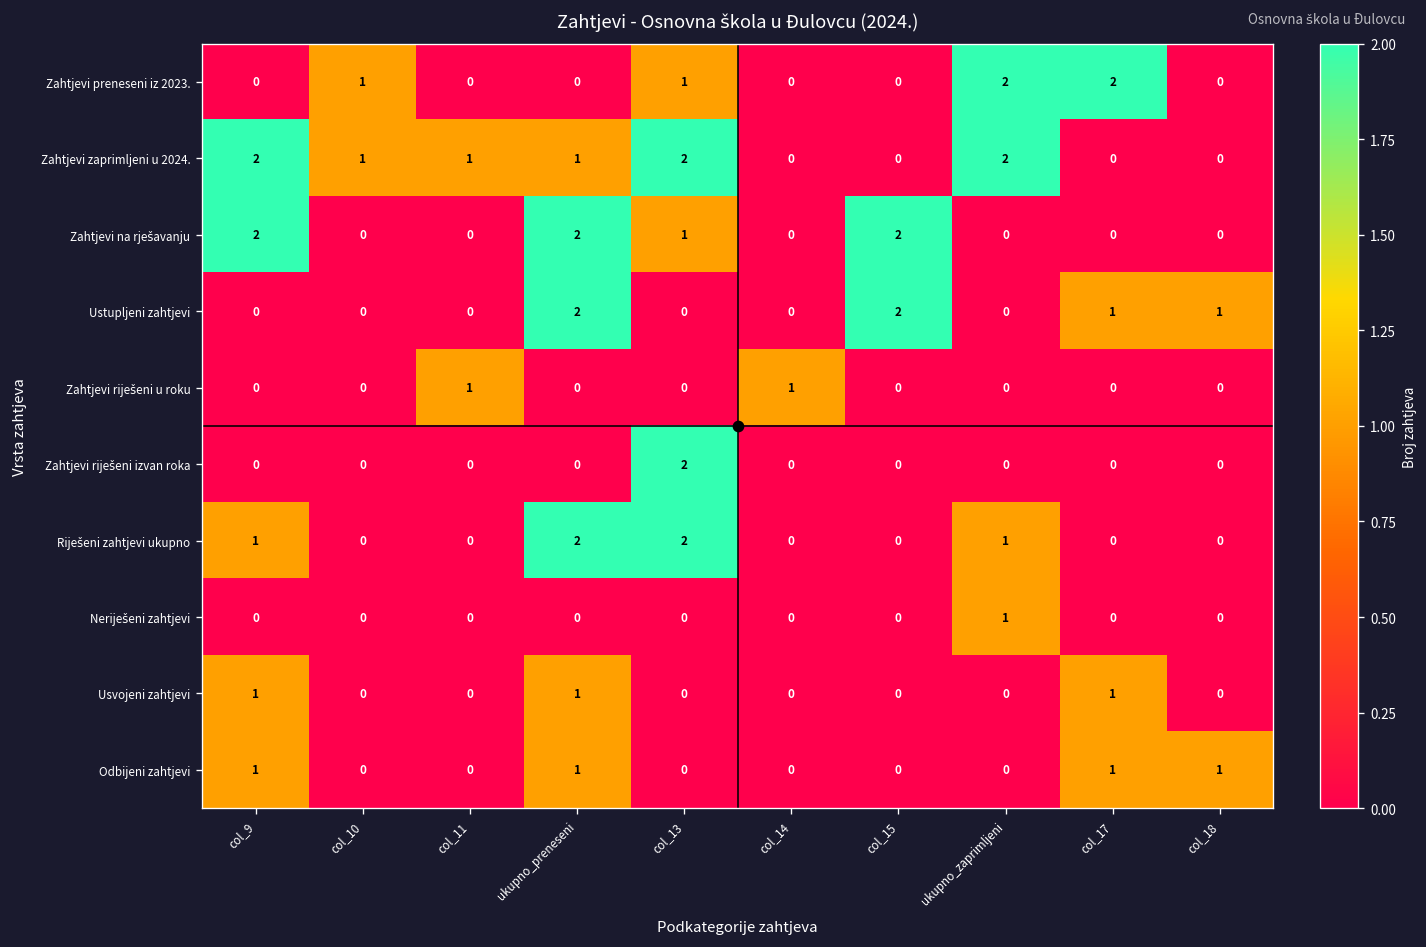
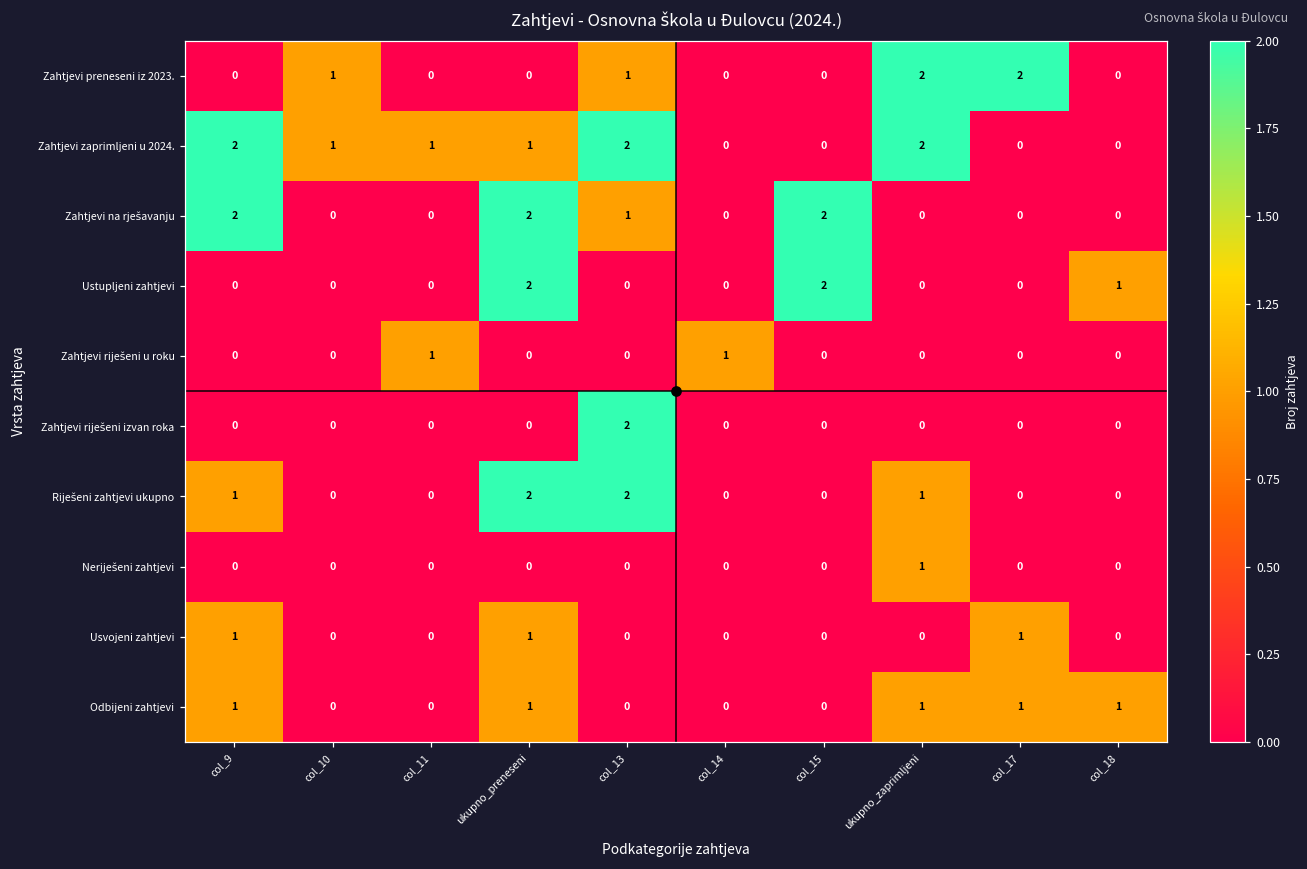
  {
    "Zahtjevi preneseni iz 2023.": {
      "col_9": 0,
      "col_10": 1,
      "col_11": 0,
      "ukupno_preneseni": 0,
      "col_13": 1,
      "col_14": 0,
      "col_15": 0,
      "ukupno_zaprimljeni": 2,
      "col_17": 2,
      "col_18": 0
    },
    "Zahtjevi zaprimljeni u 2024.": {
      "col_9": 2,
      "col_10": 1,
      "col_11": 1,
      "ukupno_preneseni": 1,
      "col_13": 2,
      "col_14": 0,
      "col_15": 0,
      "ukupno_zaprimljeni": 2,
      "col_17": 0,
      "col_18": 0
    },
    "Zahtjevi na rješavanju": {
      "col_9": 2,
      "col_10": 0,
      "col_11": 0,
      "ukupno_preneseni": 2,
      "col_13": 1,
      "col_14": 0,
      "col_15": 2,
      "ukupno_zaprimljeni": 0,
      "col_17": 0,
      "col_18": 0
    },
    "Ustupljeni zahtjevi": {
      "col_9": 0,
      "col_10": 0,
      "col_11": 0,
      "ukupno_preneseni": 2,
      "col_13": 0,
      "col_14": 0,
      "col_15": 2,
      "ukupno_zaprimljeni": 0,
-     "col_17": 1,
+     "col_17": 0,
      "col_18": 1
    },
    "Zahtjevi riješeni u roku": {
      "col_9": 0,
      "col_10": 0,
      "col_11": 1,
      "ukupno_preneseni": 0,
      "col_13": 0,
      "col_14": 1,
      "col_15": 0,
      "ukupno_zaprimljeni": 0,
      "col_17": 0,
      "col_18": 0
    },
    "Zahtjevi riješeni izvan roka": {
      "col_9": 0,
      "col_10": 0,
      "col_11": 0,
      "ukupno_preneseni": 0,
      "col_13": 2,
      "col_14": 0,
      "col_15": 0,
      "ukupno_zaprimljeni": 0,
      "col_17": 0,
      "col_18": 0
    },
    "Riješeni zahtjevi ukupno": {
      "col_9": 1,
      "col_10": 0,
      "col_11": 0,
      "ukupno_preneseni": 2,
      "col_13": 2,
      "col_14": 0,
      "col_15": 0,
      "ukupno_zaprimljeni": 1,
      "col_17": 0,
      "col_18": 0
    },
    "Neriješeni zahtjevi": {
      "col_9": 0,
      "col_10": 0,
      "col_11": 0,
      "ukupno_preneseni": 0,
      "col_13": 0,
      "col_14": 0,
      "col_15": 0,
      "ukupno_zaprimljeni": 1,
      "col_17": 0,
      "col_18": 0
    },
    "Usvojeni zahtjevi": {
      "col_9": 1,
      "col_10": 0,
      "col_11": 0,
      "ukupno_preneseni": 1,
      "col_13": 0,
      "col_14": 0,
      "col_15": 0,
      "ukupno_zaprimljeni": 0,
      "col_17": 1,
      "col_18": 0
    },
    "Odbijeni zahtjevi": {
      "col_9": 1,
      "col_10": 0,
      "col_11": 0,
      "ukupno_preneseni": 1,
      "col_13": 0,
      "col_14": 0,
      "col_15": 0,
-     "ukupno_zaprimljeni": 0,
+     "ukupno_zaprimljeni": 1,
      "col_17": 1,
      "col_18": 1
    }
  }
